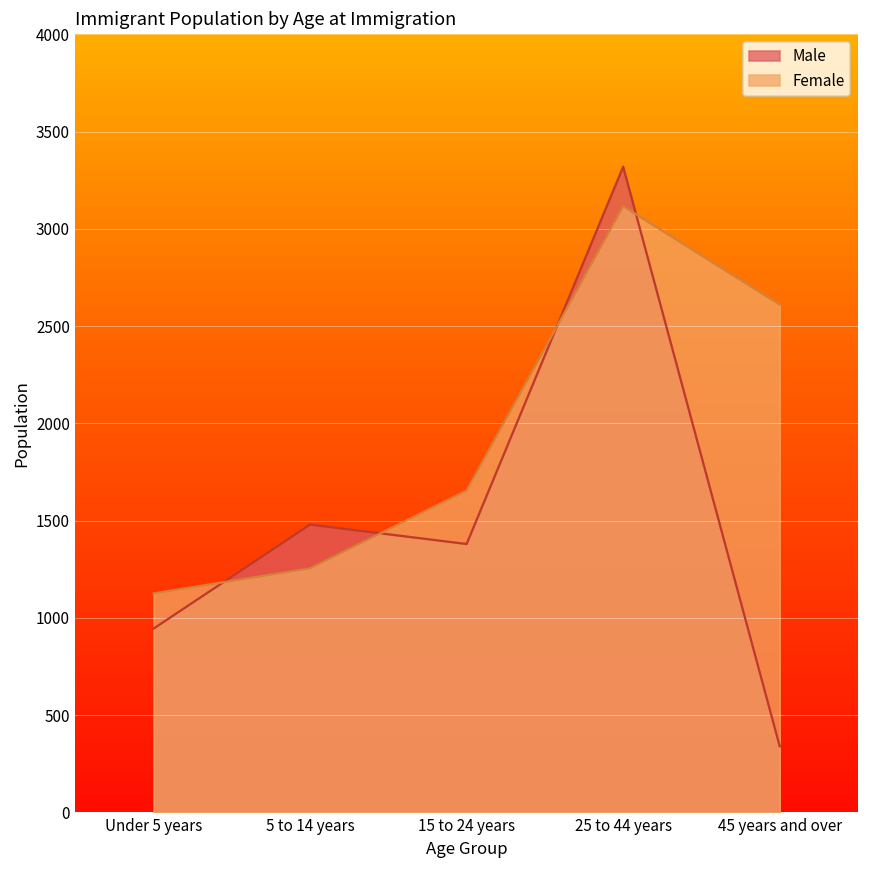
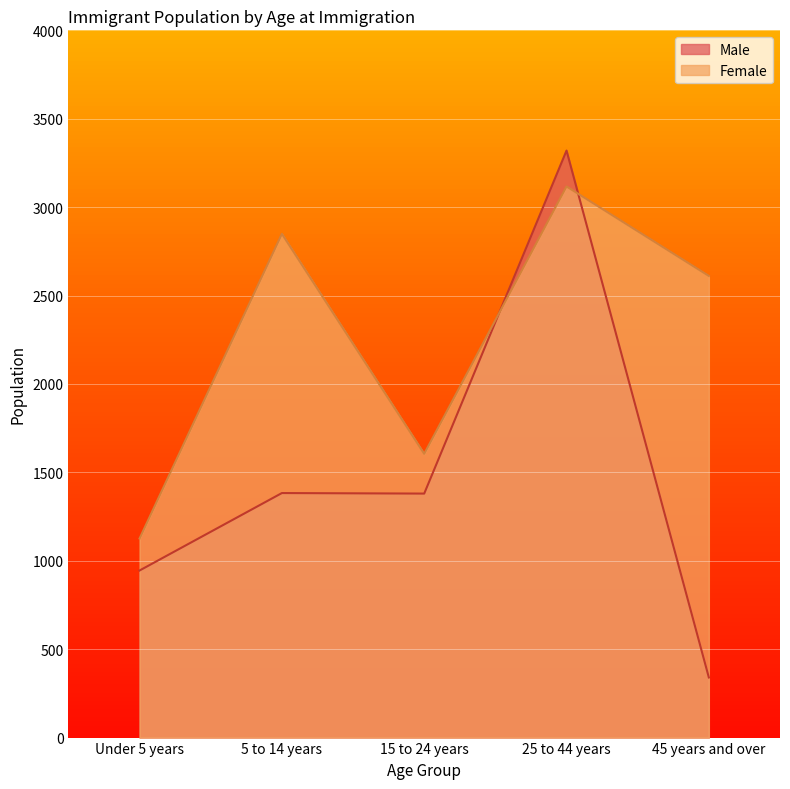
  {
    "Male": {
      "Under 5 years": 950,
-     "5 to 14 years": 1480,
+     "5 to 14 years": 1380,
      "15 to 24 years": 1380,
      "25 to 44 years": 3320,
      "45 years and over": 340
    },
    "Female": {
      "Under 5 years": 1130,
-     "5 to 14 years": 1260,
-     "15 to 24 years": 1660,
+     "5 to 14 years": 2850,
+     "15 to 24 years": 1610,
      "25 to 44 years": 3120,
      "45 years and over": 2610
    }
  }
